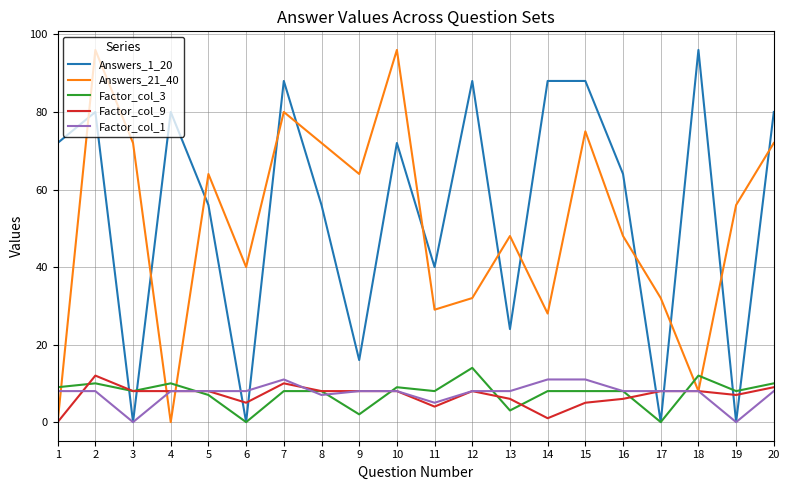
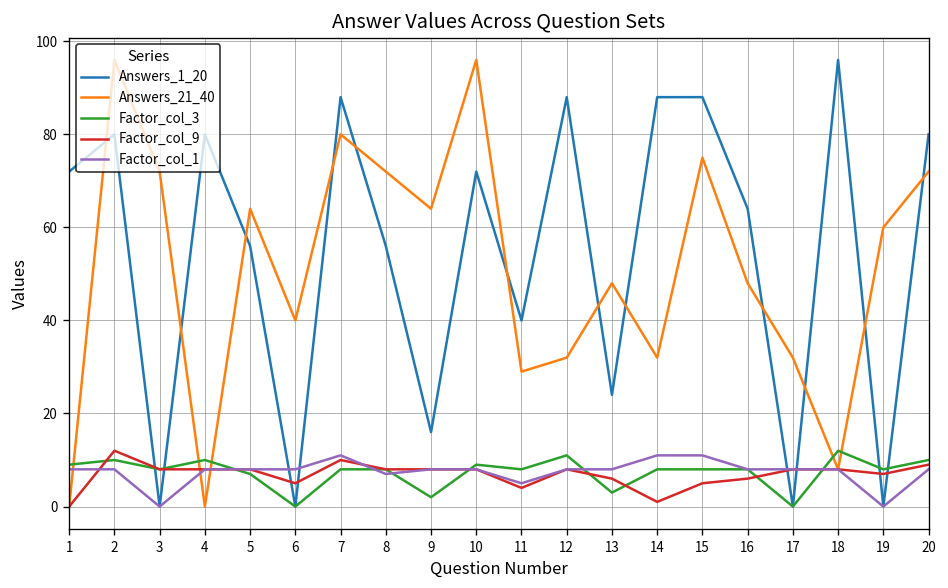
  {
    "Answers_1_20": {
      "1": 72,
      "5": 56,
      "7": 88,
      "8": 56,
      "9": 16,
      "10": 72,
      "11": 40,
      "12": 88,
      "13": 24,
      "14": 88,
      "15": 88,
      "16": 64,
      "18": 96,
      "20": 80
    },
    "Answers_21_40": {
      "3": 72,
      "4": 0,
      "5": 64,
      "6": 40,
      "7": 80,
      "8": 72,
      "9": 64,
      "10": 96,
      "11": 29,
      "12": 32,
      "13": 48,
-     "14": 28,
+     "14": 32,
      "15": 75,
      "16": 48,
      "17": 32,
-     "19": 56,
+     "19": 60,
      "20": 72
    },
    "Factor_col_3": {
      "1": 9,
      "2": 10,
      "4": 10,
      "5": 7,
      "7": 8,
      "9": 2,
      "10": 9,
      "11": 8,
-     "12": 14,
+     "12": 11,
      "13": 3,
      "14": 8,
      "15": 8,
      "18": 12,
      "19": 8,
      "20": 10
    },
    "Factor_col_9": {
      "2": 12,
      "6": 5,
      "7": 10,
      "11": 4,
      "13": 6,
      "14": 1,
      "15": 5,
      "16": 6,
      "19": 7,
      "20": 9
    },
    "Factor_col_1": {
      "1": 8,
      "2": 8,
      "6": 8,
      "7": 11,
      "8": 7,
      "11": 5,
      "13": 8,
      "14": 11,
      "15": 11,
      "20": 8
    }
  }
